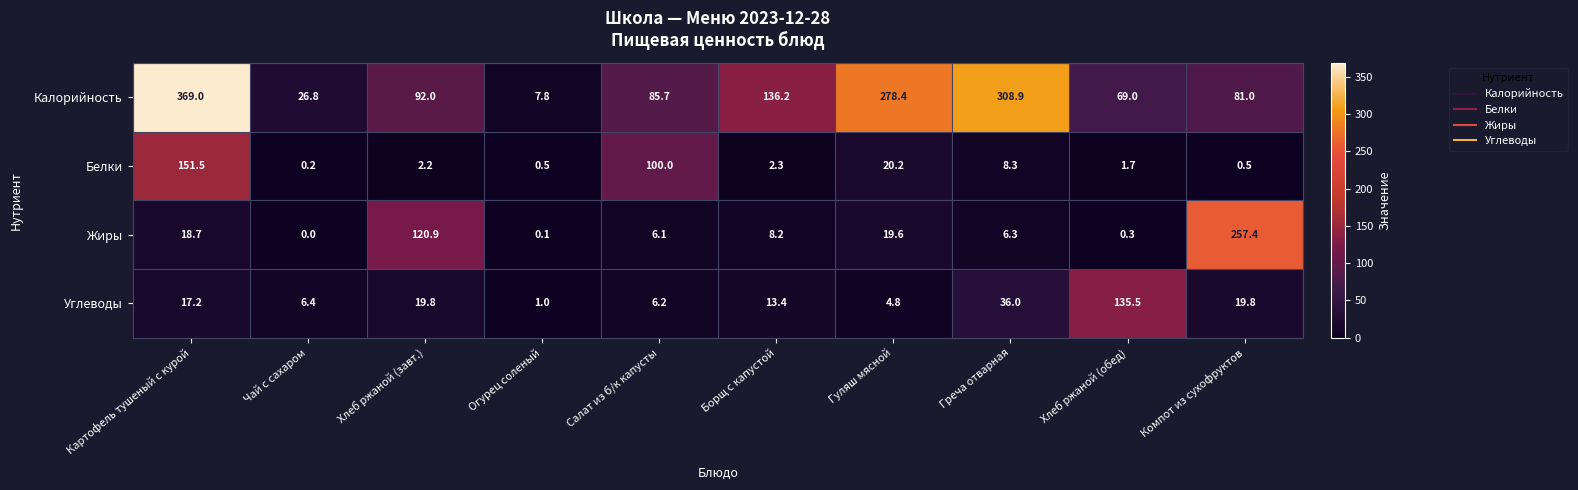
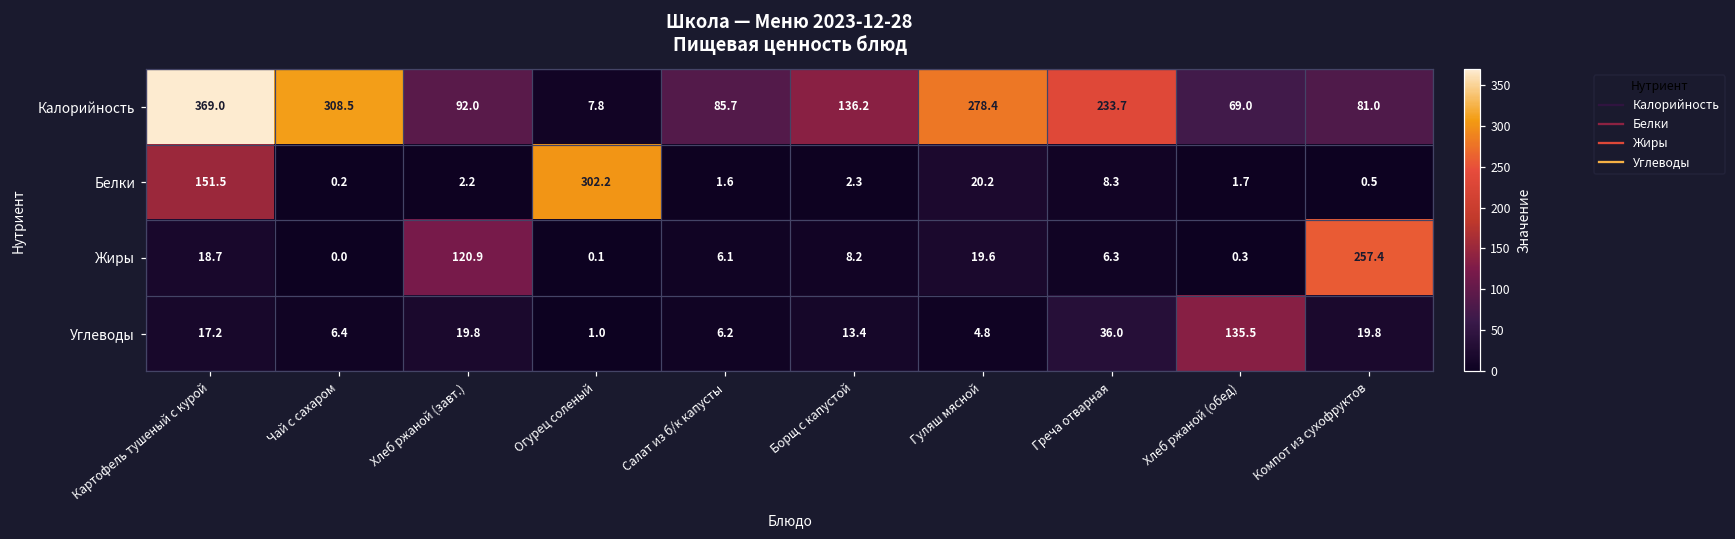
  {
    "Калорийность": {
      "Картофель тушеный с курой": 369.0,
-     "Чай с сахаром": 26.8,
+     "Чай с сахаром": 308.5,
      "Хлеб ржаной (завт.)": 92.0,
      "Огурец соленый": 7.8,
      "Салат из б/к капусты": 85.7,
      "Борщ с капустой": 136.2,
      "Гуляш мясной": 278.4,
-     "Греча отварная": 308.9,
+     "Греча отварная": 233.7,
      "Хлеб ржаной (обед)": 69.0,
      "Компот из сухофруктов": 81.0
    },
    "Белки": {
      "Картофель тушеный с курой": 151.5,
      "Чай с сахаром": 0.2,
      "Хлеб ржаной (завт.)": 2.2,
-     "Огурец соленый": 0.5,
-     "Салат из б/к капусты": 100.0,
+     "Огурец соленый": 302.2,
+     "Салат из б/к капусты": 1.6,
      "Борщ с капустой": 2.3,
      "Гуляш мясной": 20.2,
      "Греча отварная": 8.3,
      "Хлеб ржаной (обед)": 1.7,
      "Компот из сухофруктов": 0.5
    },
    "Жиры": {
      "Картофель тушеный с курой": 18.7,
      "Чай с сахаром": 0.0,
      "Хлеб ржаной (завт.)": 120.9,
      "Огурец соленый": 0.1,
      "Салат из б/к капусты": 6.1,
      "Борщ с капустой": 8.2,
      "Гуляш мясной": 19.6,
      "Греча отварная": 6.3,
      "Хлеб ржаной (обед)": 0.3,
      "Компот из сухофруктов": 257.4
    },
    "Углеводы": {
      "Картофель тушеный с курой": 17.2,
      "Чай с сахаром": 6.4,
      "Хлеб ржаной (завт.)": 19.8,
      "Огурец соленый": 1.0,
      "Салат из б/к капусты": 6.2,
      "Борщ с капустой": 13.4,
      "Гуляш мясной": 4.8,
      "Греча отварная": 36.0,
      "Хлеб ржаной (обед)": 135.5,
      "Компот из сухофруктов": 19.8
    }
  }
